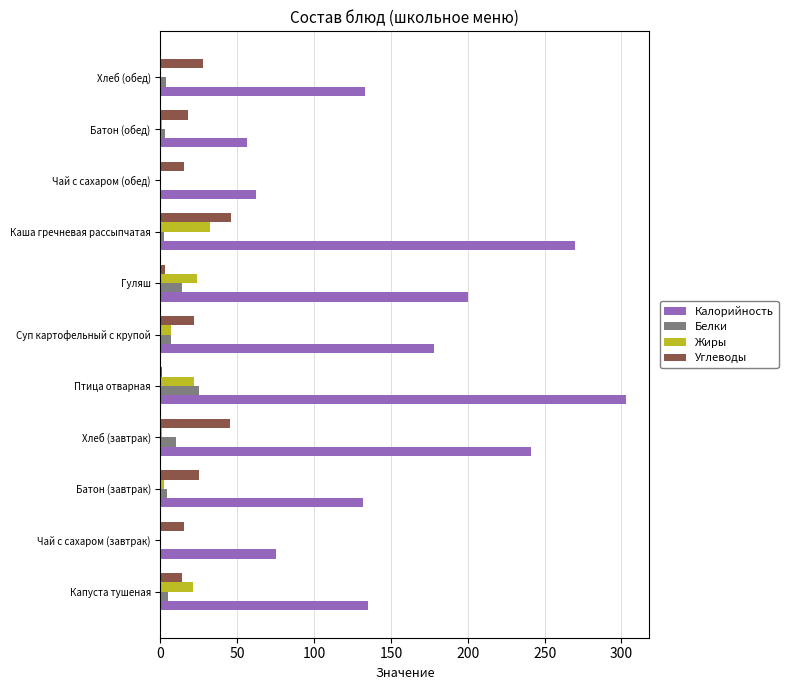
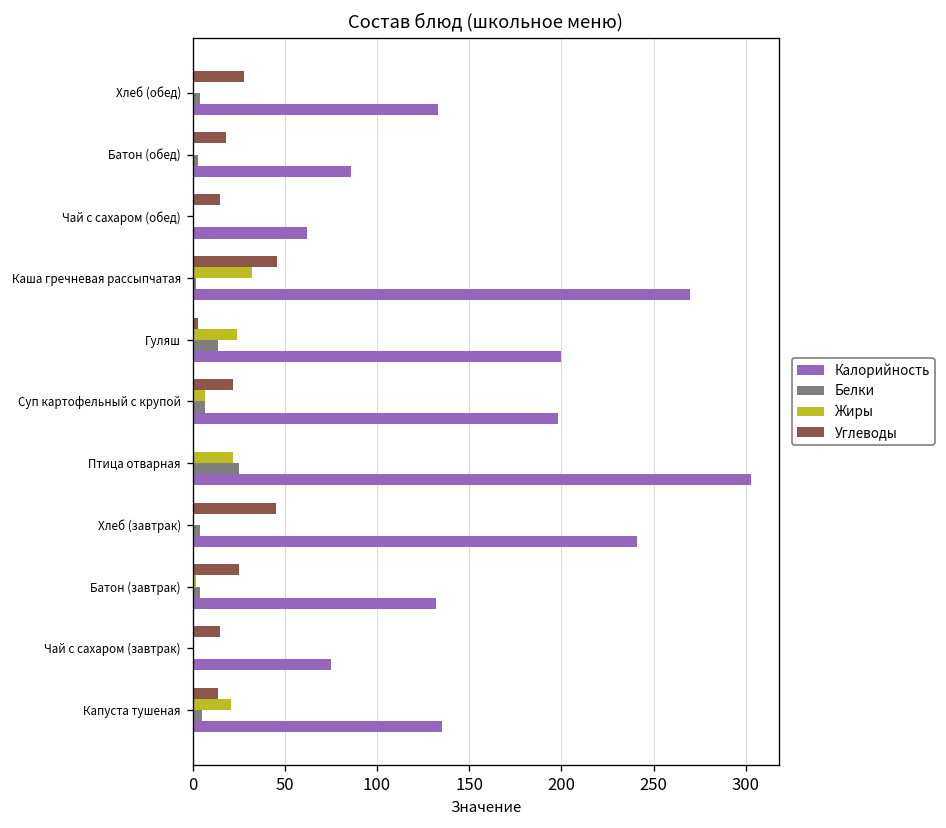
  {
    "Калорийность": {
      "Хлеб (обед)": 133,
-     "Батон (обед)": 56,
+     "Батон (обед)": 86,
      "Чай с сахаром (обед)": 62,
      "Каша гречневая рассыпчатая": 270,
      "Гуляш": 200,
-     "Суп картофельный с крупой": 178,
+     "Суп картофельный с крупой": 198,
      "Птица отварная": 303,
      "Хлеб (завтрак)": 241,
      "Батон (завтрак)": 132,
      "Чай с сахаром (завтрак)": 75,
      "Капуста тушеная": 135
    },
    "Белки": {
      "Хлеб (обед)": 4,
      "Батон (обед)": 3,
      "Чай с сахаром (обед)": 0,
      "Каша гречневая рассыпчатая": 2,
      "Гуляш": 14,
      "Суп картофельный с крупой": 7,
      "Птица отварная": 25,
-     "Хлеб (завтрак)": 10,
+     "Хлеб (завтрак)": 4,
      "Батон (завтрак)": 4,
      "Чай с сахаром (завтрак)": 0,
      "Капуста тушеная": 5
    },
    "Жиры": {
      "Чай с сахаром (обед)": 0,
      "Каша гречневая рассыпчатая": 32,
      "Гуляш": 24,
      "Суп картофельный с крупой": 7,
      "Птица отварная": 22,
      "Батон (завтрак)": 2,
      "Чай с сахаром (завтрак)": 0,
      "Капуста тушеная": 21
    },
    "Углеводы": {
      "Хлеб (обед)": 28,
      "Батон (обед)": 18,
      "Чай с сахаром (обед)": 15,
      "Каша гречневая рассыпчатая": 46,
      "Гуляш": 3,
      "Суп картофельный с крупой": 22,
      "Хлеб (завтрак)": 45,
      "Батон (завтрак)": 25,
      "Чай с сахаром (завтрак)": 15,
      "Капуста тушеная": 14
    }
  }
